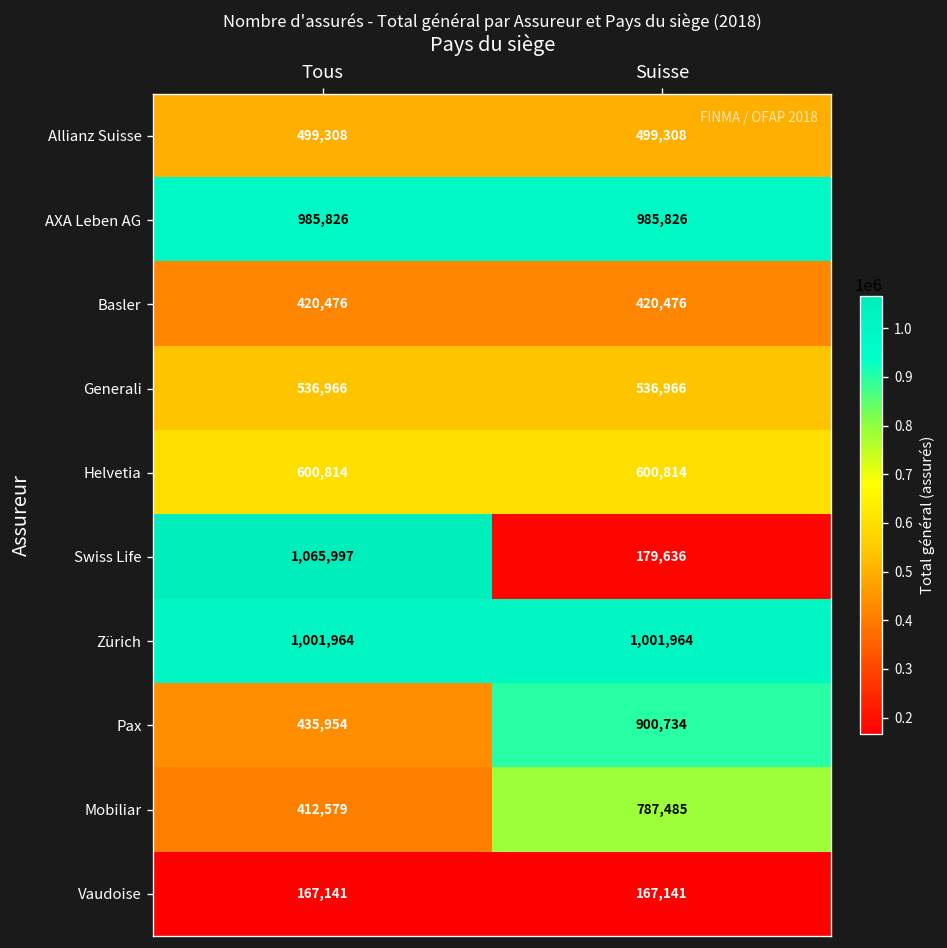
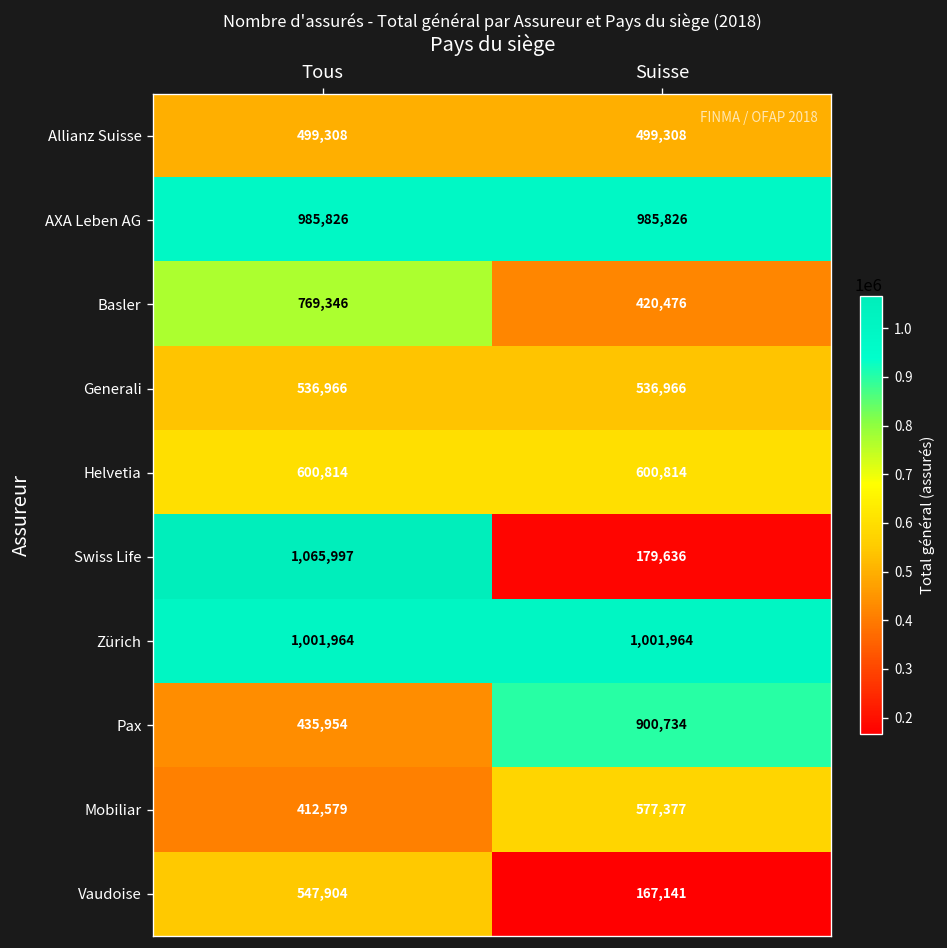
  {
    "Allianz Suisse": {
      "Tous": "499,308"
    },
    "AXA Leben AG": {
      "Tous": "985,826",
      "Suisse": "985,826"
    },
    "Basler": {
-     "Tous": "420,476",
+     "Tous": "769,346",
      "Suisse": "420,476"
    },
    "Generali": {
      "Tous": "536,966",
      "Suisse": "536,966"
    },
    "Helvetia": {
      "Tous": "600,814",
      "Suisse": "600,814"
    },
    "Swiss Life": {
      "Tous": "1,065,997",
      "Suisse": "179,636"
    },
    "Zürich": {
      "Tous": "1,001,964",
      "Suisse": "1,001,964"
    },
    "Pax": {
      "Tous": "435,954",
      "Suisse": "900,734"
    },
    "Mobiliar": {
      "Tous": "412,579",
-     "Suisse": "787,485"
+     "Suisse": "577,377"
    },
    "Vaudoise": {
-     "Tous": "167,141",
+     "Tous": "547,904",
      "Suisse": "167,141"
    }
  }
